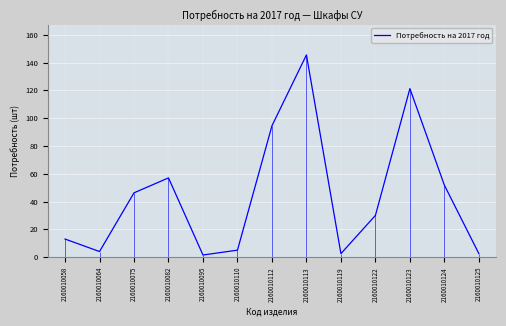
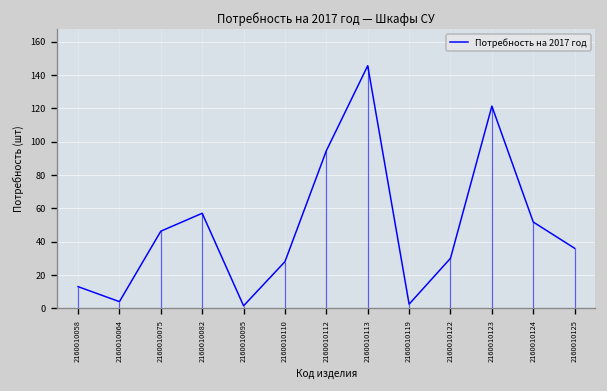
  {
    "2160010058": 13,
    "2160010064": 4,
    "2160010075": 46,
    "2160010082": 57,
    "2160010095": 2,
-   "2160010110": 5,
+   "2160010110": 28,
    "2160010112": 95,
    "2160010113": 146,
    "2160010119": 3,
    "2160010122": 30,
    "2160010123": 121,
    "2160010124": 52,
-   "2160010125": 3
+   "2160010125": 36
  }
